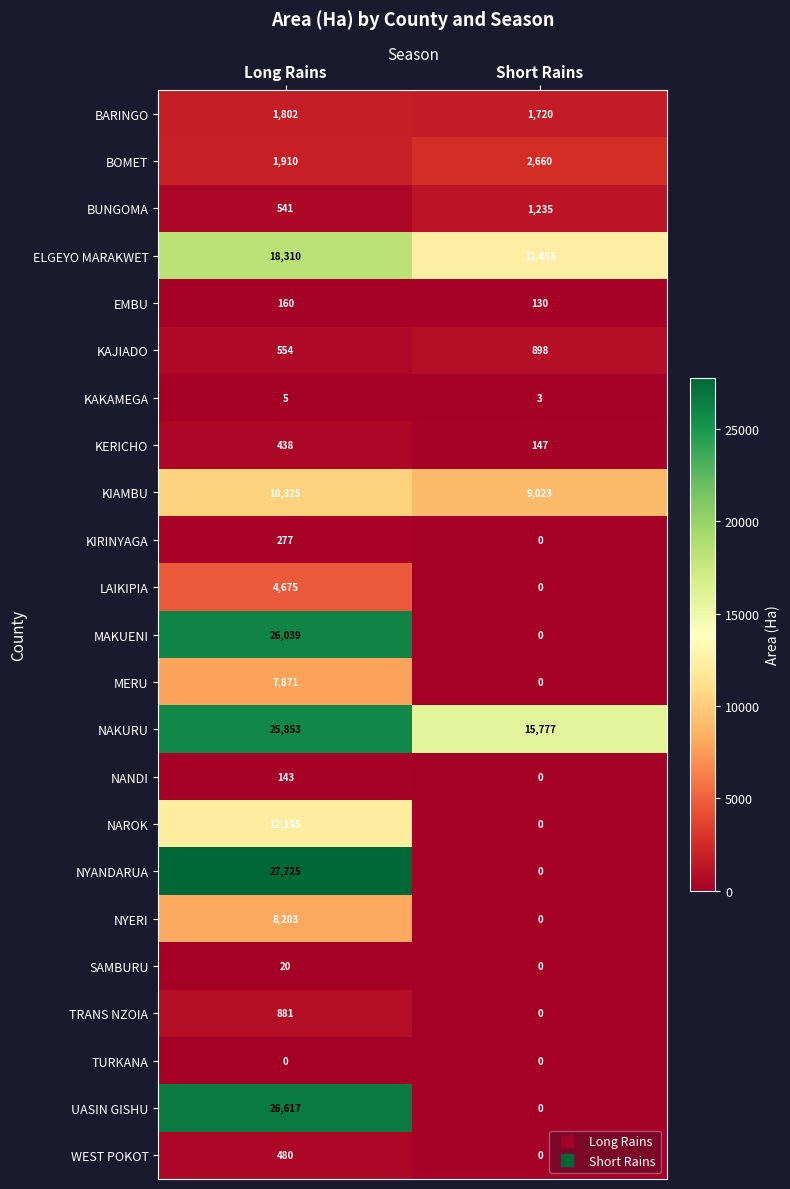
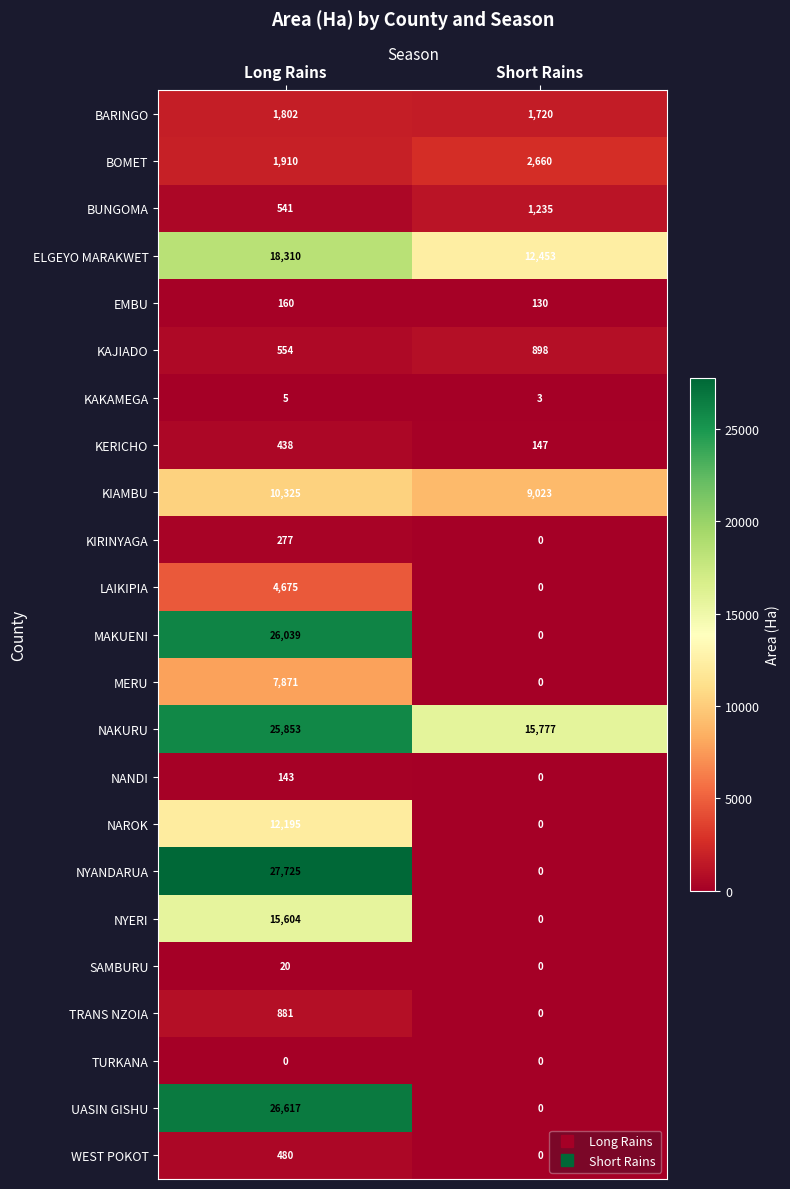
  {
    "BARINGO": {
      "Long Rains": "1,802",
      "Short Rains": "1,720"
    },
    "BOMET": {
      "Long Rains": "1,910",
      "Short Rains": "2,660"
    },
    "BUNGOMA": {
      "Long Rains": "541",
      "Short Rains": "1,235"
    },
    "ELGEYO MARAKWET": {
      "Long Rains": "18,310",
      "Short Rains": "12,453"
    },
    "EMBU": {
      "Long Rains": "160",
      "Short Rains": "130"
    },
    "KAJIADO": {
      "Long Rains": "554",
      "Short Rains": "898"
    },
    "KAKAMEGA": {
      "Long Rains": "5",
      "Short Rains": "3"
    },
    "KERICHO": {
      "Long Rains": "438",
      "Short Rains": "147"
    },
    "KIAMBU": {
      "Long Rains": "10,325",
      "Short Rains": "9,023"
    },
    "KIRINYAGA": {
      "Long Rains": "277",
      "Short Rains": "0"
    },
    "LAIKIPIA": {
      "Long Rains": "4,675",
      "Short Rains": "0"
    },
    "MAKUENI": {
      "Long Rains": "26,039",
      "Short Rains": "0"
    },
    "MERU": {
      "Long Rains": "7,871",
      "Short Rains": "0"
    },
    "NAKURU": {
      "Long Rains": "25,853",
      "Short Rains": "15,777"
    },
    "NANDI": {
      "Long Rains": "143",
      "Short Rains": "0"
    },
    "NAROK": {
      "Long Rains": "12,195",
      "Short Rains": "0"
    },
    "NYANDARUA": {
      "Long Rains": "27,725",
      "Short Rains": "0"
    },
    "NYERI": {
-     "Long Rains": "8,203",
+     "Long Rains": "15,604",
      "Short Rains": "0"
    },
    "SAMBURU": {
      "Long Rains": "20",
      "Short Rains": "0"
    },
    "TRANS NZOIA": {
      "Long Rains": "881",
      "Short Rains": "0"
    },
    "TURKANA": {
      "Long Rains": "0",
      "Short Rains": "0"
    },
    "UASIN GISHU": {
      "Long Rains": "26,617",
      "Short Rains": "0"
    },
    "WEST POKOT": {
      "Long Rains": "480",
      "Short Rains": "0"
    }
  }
